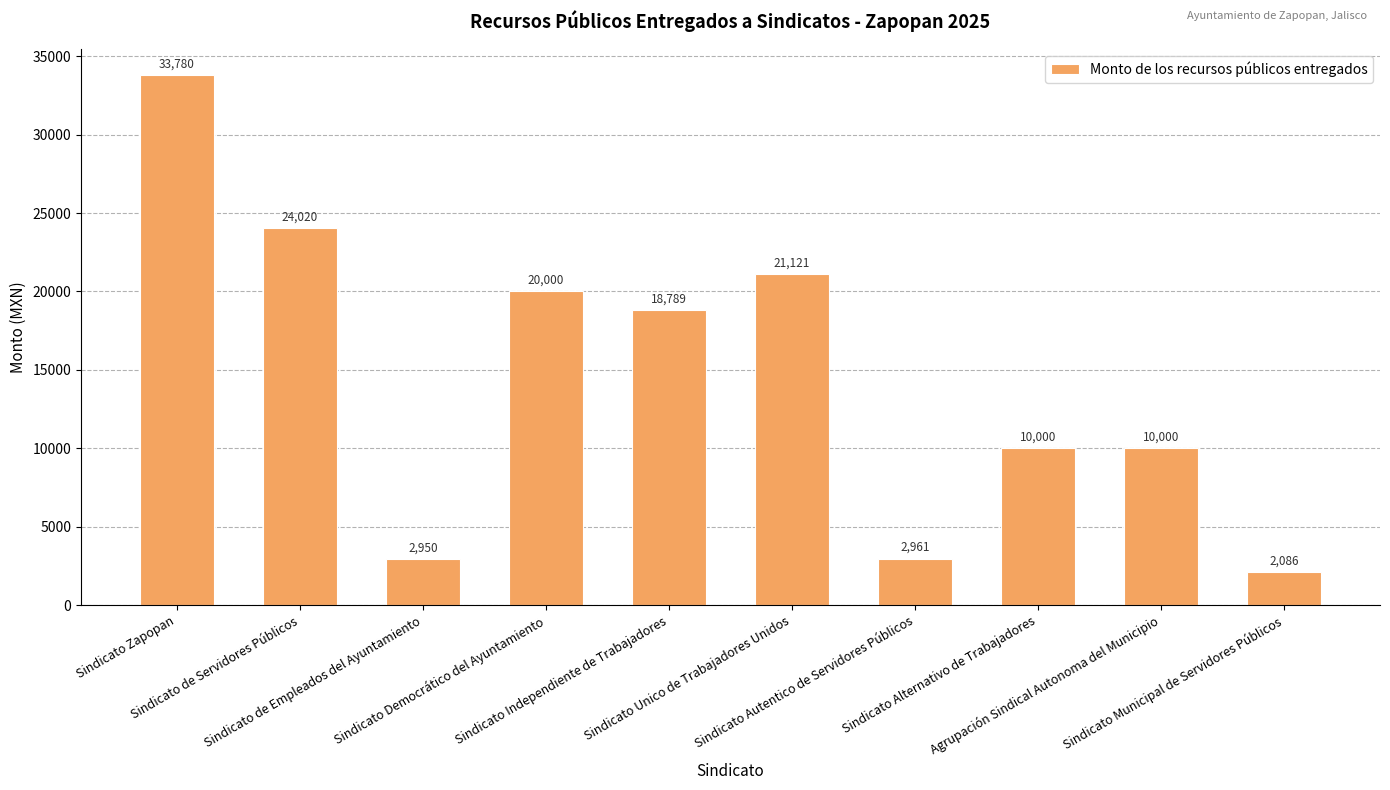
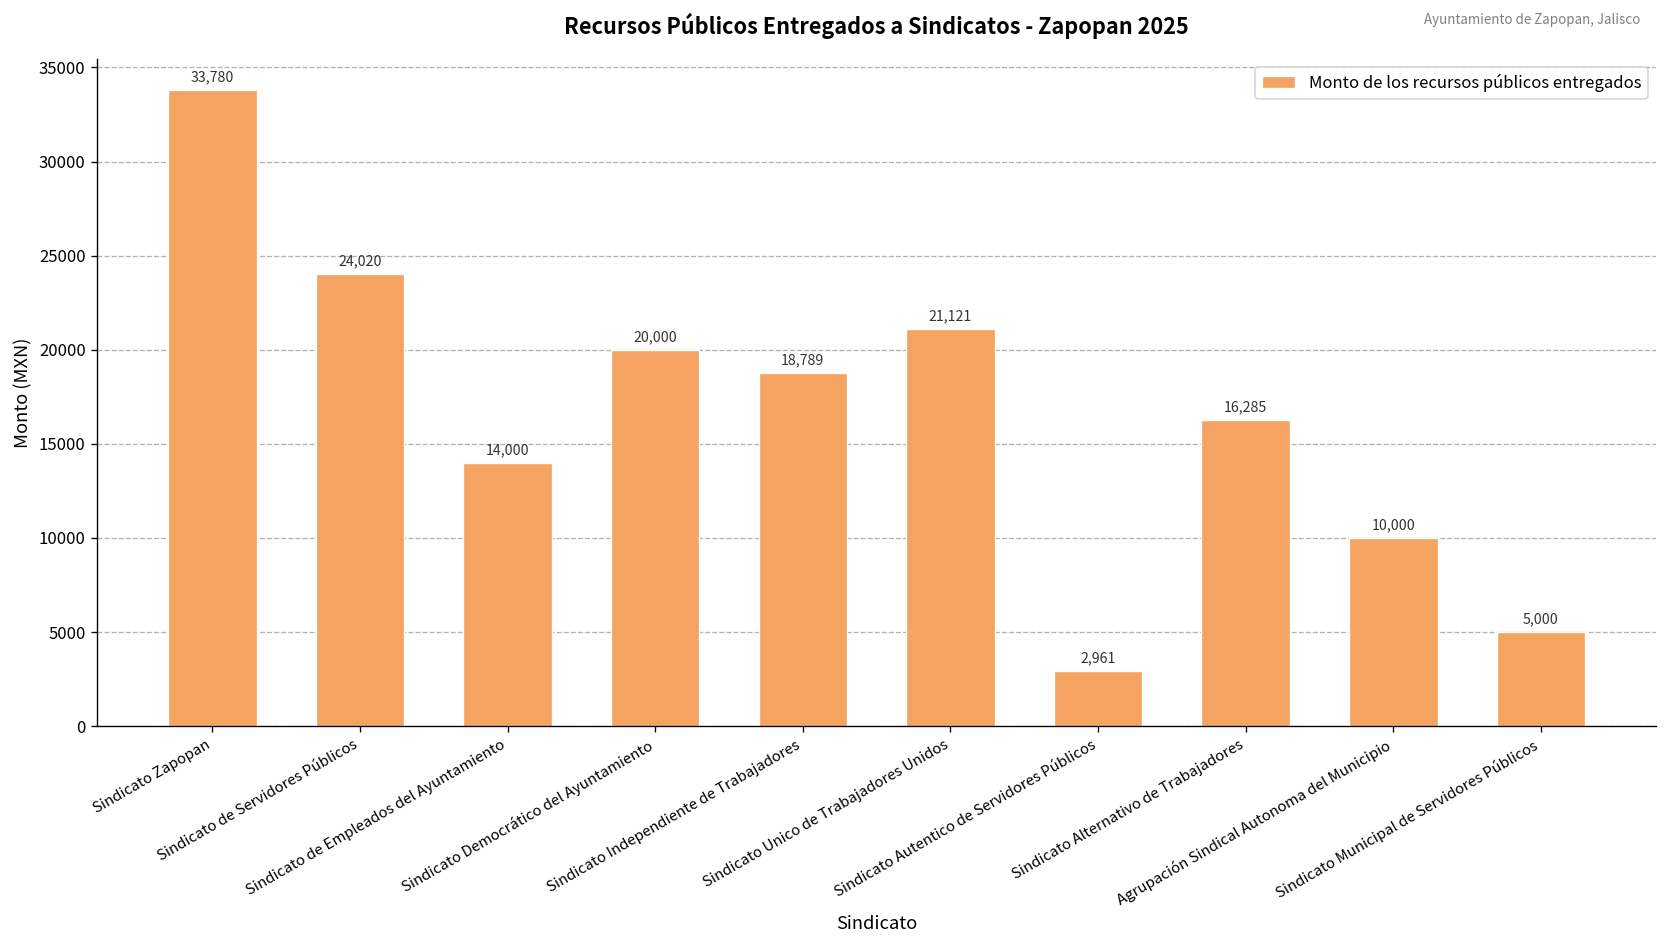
  {
    "Sindicato Zapopan": "33,780",
    "Sindicato de Servidores Públicos": "24,020",
-   "Sindicato de Empleados del Ayuntamiento": "2,950",
+   "Sindicato de Empleados del Ayuntamiento": "14,000",
    "Sindicato Democrático del Ayuntamiento": "20,000",
    "Sindicato Independiente de Trabajadores": "18,789",
    "Sindicato Unico de Trabajadores Unidos": "21,121",
    "Sindicato Autentico de Servidores Públicos": "2,961",
-   "Sindicato Alternativo de Trabajadores": "10,000",
+   "Sindicato Alternativo de Trabajadores": "16,285",
    "Agrupación Sindical Autonoma del Municipio": "10,000",
-   "Sindicato Municipal de Servidores Públicos": "2,086"
+   "Sindicato Municipal de Servidores Públicos": "5,000"
  }
